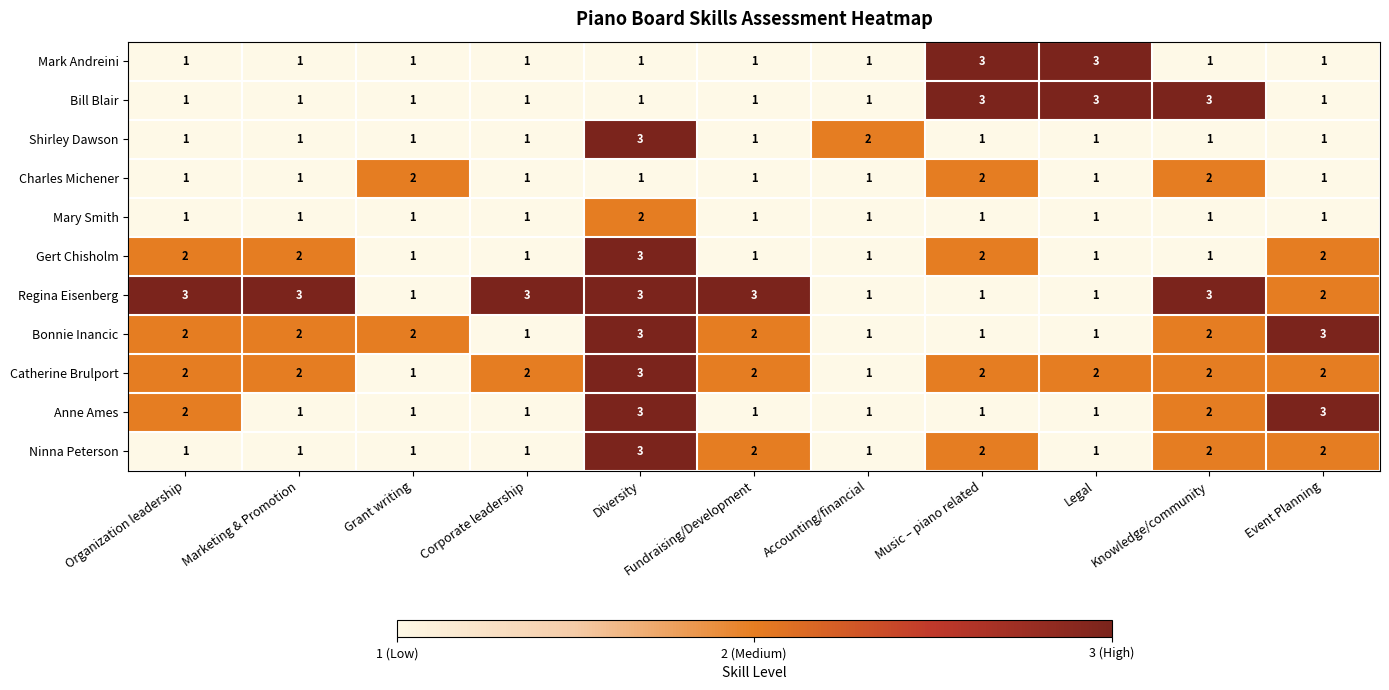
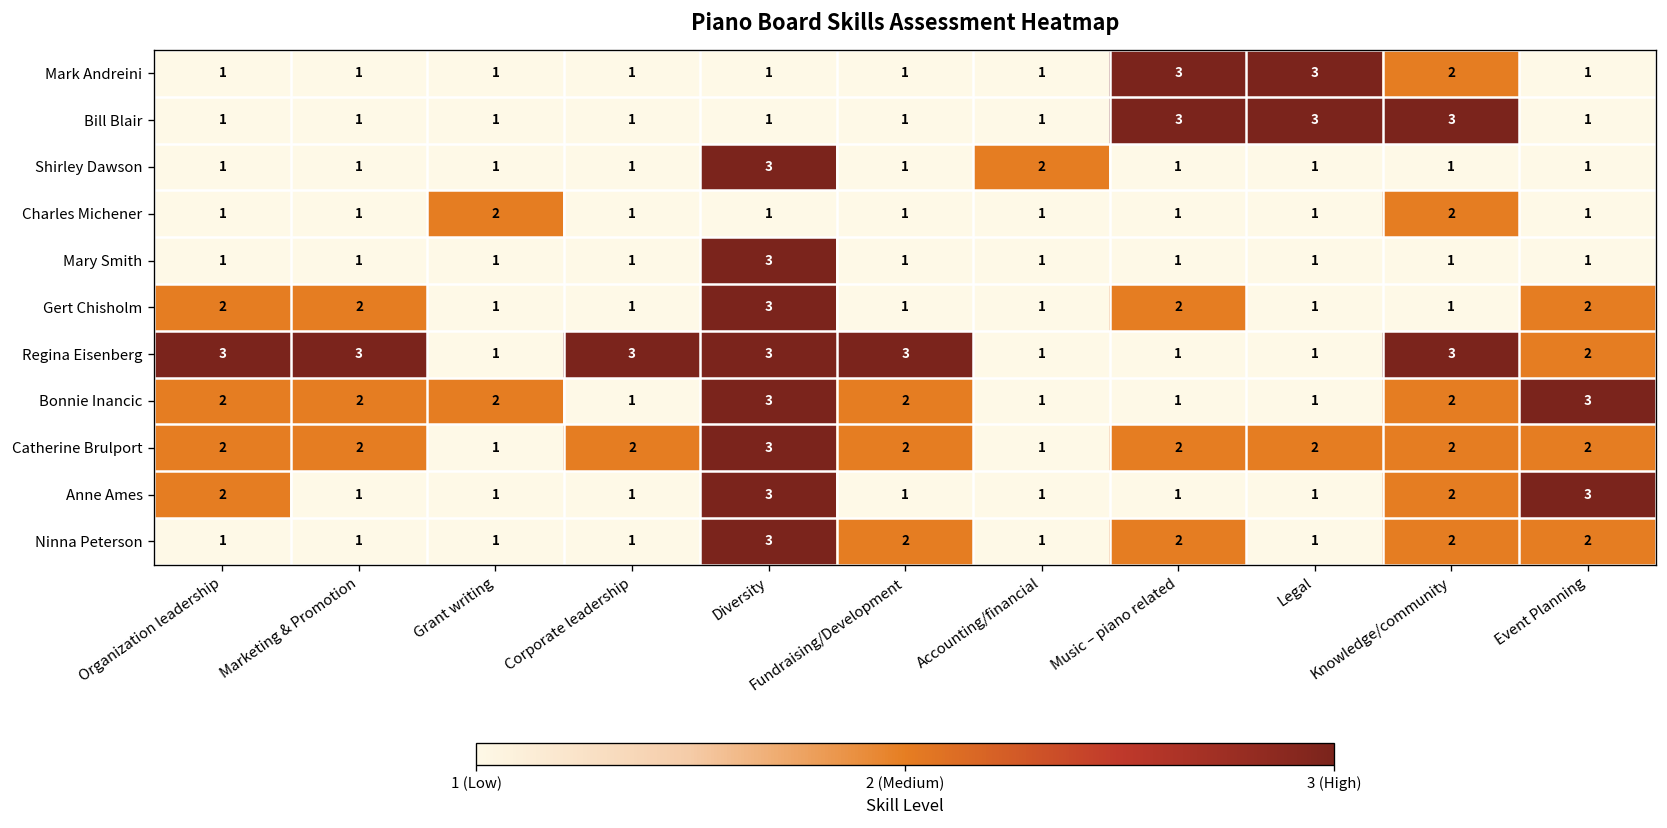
  {
    "Mark Andreini": {
      "Organization leadership": 1,
      "Marketing & Promotion": 1,
      "Grant writing": 1,
      "Corporate leadership": 1,
      "Diversity": 1,
      "Fundraising/Development": 1,
      "Accounting/financial": 1,
      "Music – piano related": 3,
      "Legal": 3,
-     "Knowledge/community": 1,
+     "Knowledge/community": 2,
      "Event Planning": 1
    },
    "Bill Blair": {
      "Organization leadership": 1,
      "Marketing & Promotion": 1,
      "Grant writing": 1,
      "Corporate leadership": 1,
      "Diversity": 1,
      "Fundraising/Development": 1,
      "Accounting/financial": 1,
      "Music – piano related": 3,
      "Legal": 3,
      "Knowledge/community": 3,
      "Event Planning": 1
    },
    "Shirley Dawson": {
      "Organization leadership": 1,
      "Marketing & Promotion": 1,
      "Grant writing": 1,
      "Corporate leadership": 1,
      "Diversity": 3,
      "Fundraising/Development": 1,
      "Accounting/financial": 2,
      "Music – piano related": 1,
      "Legal": 1,
      "Knowledge/community": 1,
      "Event Planning": 1
    },
    "Charles Michener": {
      "Organization leadership": 1,
      "Marketing & Promotion": 1,
      "Grant writing": 2,
      "Corporate leadership": 1,
      "Diversity": 1,
      "Fundraising/Development": 1,
      "Accounting/financial": 1,
-     "Music – piano related": 2,
+     "Music – piano related": 1,
      "Legal": 1,
      "Knowledge/community": 2,
      "Event Planning": 1
    },
    "Mary Smith": {
      "Organization leadership": 1,
      "Marketing & Promotion": 1,
      "Grant writing": 1,
      "Corporate leadership": 1,
-     "Diversity": 2,
+     "Diversity": 3,
      "Fundraising/Development": 1,
      "Accounting/financial": 1,
      "Music – piano related": 1,
      "Legal": 1,
      "Knowledge/community": 1,
      "Event Planning": 1
    },
    "Gert Chisholm": {
      "Organization leadership": 2,
      "Marketing & Promotion": 2,
      "Grant writing": 1,
      "Corporate leadership": 1,
      "Diversity": 3,
      "Fundraising/Development": 1,
      "Accounting/financial": 1,
      "Music – piano related": 2,
      "Legal": 1,
      "Knowledge/community": 1,
      "Event Planning": 2
    },
    "Regina Eisenberg": {
      "Organization leadership": 3,
      "Marketing & Promotion": 3,
      "Grant writing": 1,
      "Corporate leadership": 3,
      "Diversity": 3,
      "Fundraising/Development": 3,
      "Accounting/financial": 1,
      "Music – piano related": 1,
      "Legal": 1,
      "Knowledge/community": 3,
      "Event Planning": 2
    },
    "Bonnie Inancic": {
      "Organization leadership": 2,
      "Marketing & Promotion": 2,
      "Grant writing": 2,
      "Corporate leadership": 1,
      "Diversity": 3,
      "Fundraising/Development": 2,
      "Accounting/financial": 1,
      "Music – piano related": 1,
      "Legal": 1,
      "Knowledge/community": 2,
      "Event Planning": 3
    },
    "Catherine Brulport": {
      "Organization leadership": 2,
      "Marketing & Promotion": 2,
      "Grant writing": 1,
      "Corporate leadership": 2,
      "Diversity": 3,
      "Fundraising/Development": 2,
      "Accounting/financial": 1,
      "Music – piano related": 2,
      "Legal": 2,
      "Knowledge/community": 2,
      "Event Planning": 2
    },
    "Anne Ames": {
      "Organization leadership": 2,
      "Marketing & Promotion": 1,
      "Grant writing": 1,
      "Corporate leadership": 1,
      "Diversity": 3,
      "Fundraising/Development": 1,
      "Accounting/financial": 1,
      "Music – piano related": 1,
      "Legal": 1,
      "Knowledge/community": 2,
      "Event Planning": 3
    },
    "Ninna Peterson": {
      "Organization leadership": 1,
      "Marketing & Promotion": 1,
      "Grant writing": 1,
      "Corporate leadership": 1,
      "Diversity": 3,
      "Fundraising/Development": 2,
      "Accounting/financial": 1,
      "Music – piano related": 2,
      "Legal": 1,
      "Knowledge/community": 2,
      "Event Planning": 2
    }
  }
